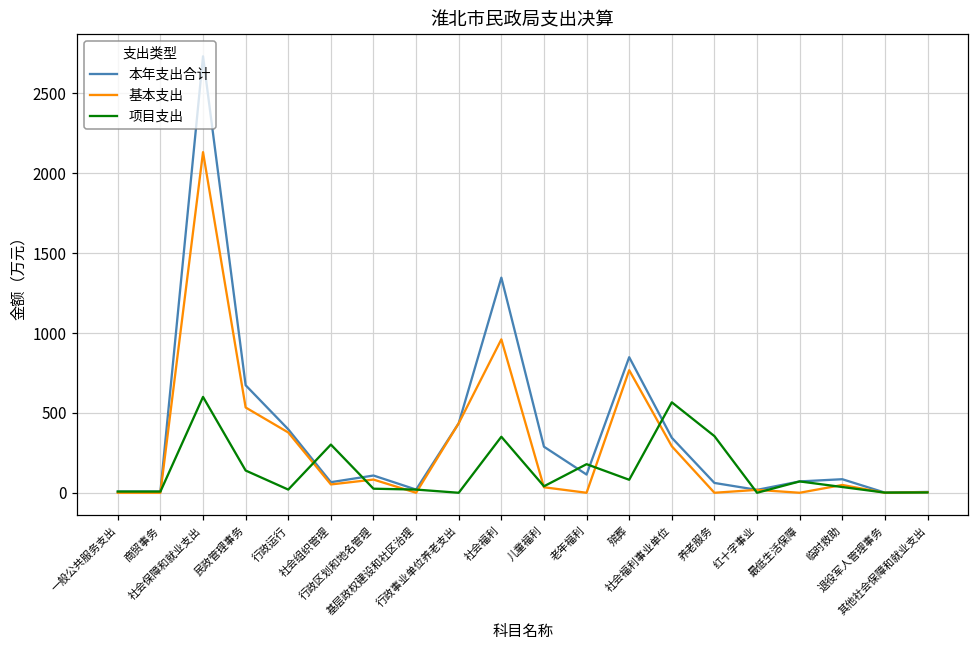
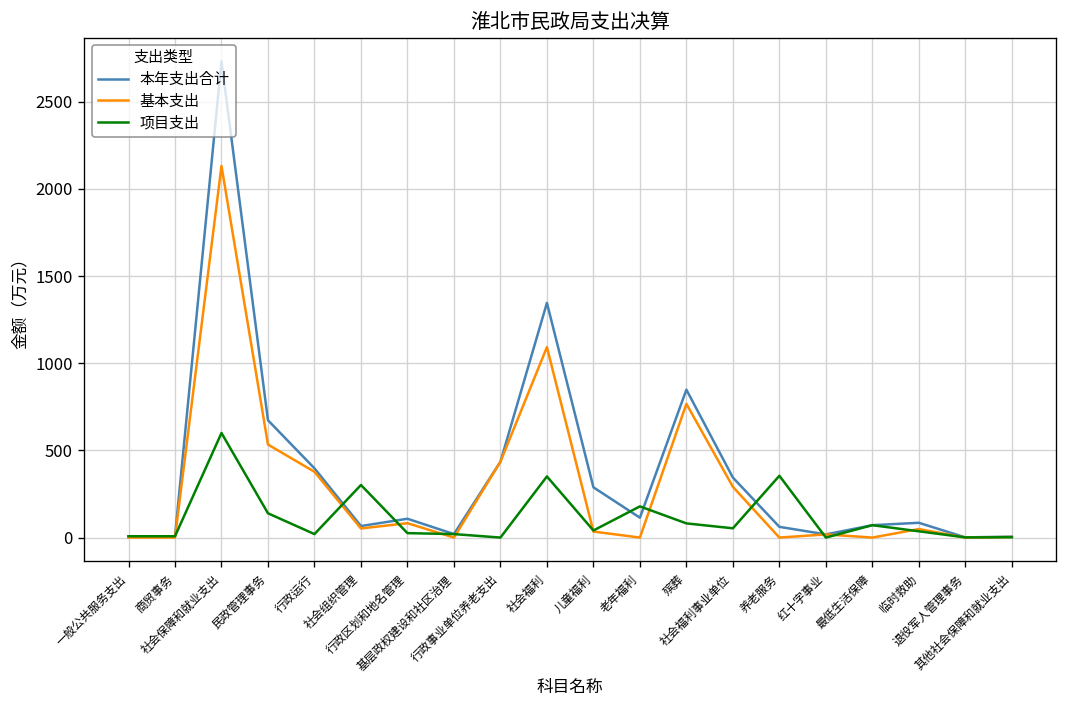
  {
    "本年支出合计": {
      "民政管理事务": 670,
      "行政运行": 400,
      "行政区划和地名管理": 110,
      "社会福利": 1350,
      "儿童福利": 290,
      "老年福利": 110,
      "殡葬": 850,
      "社会福利事业单位": 340,
      "养老服务": 60,
      "临时救助": 80
    },
    "基本支出": {
      "社会保障和就业支出": 2130,
      "民政管理事务": 530,
      "行政运行": 380,
      "行政区划和地名管理": 80,
      "基层政权建设和社区治理": 0,
-     "社会福利": 960,
+     "社会福利": 1090,
      "老年福利": 0,
      "殡葬": 770,
      "社会福利事业单位": 290,
      "养老服务": 0,
      "最低生活保障": 0
    },
    "项目支出": {
      "社会保障和就业支出": 600,
      "民政管理事务": 140,
      "行政运行": 20,
      "社会组织管理": 300,
      "行政区划和地名管理": 30,
      "行政事业单位养老支出": 0,
      "社会福利": 350,
      "老年福利": 180,
      "殡葬": 80,
-     "社会福利事业单位": 570,
+     "社会福利事业单位": 50,
      "养老服务": 350,
      "红十字事业": 0
    }
  }
